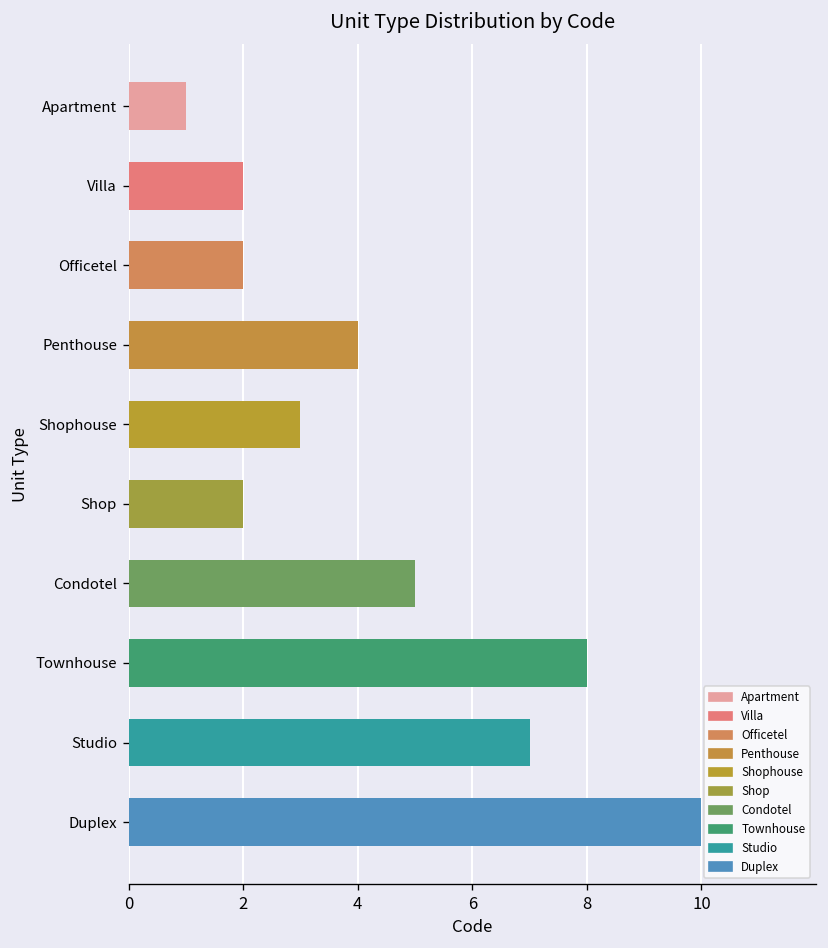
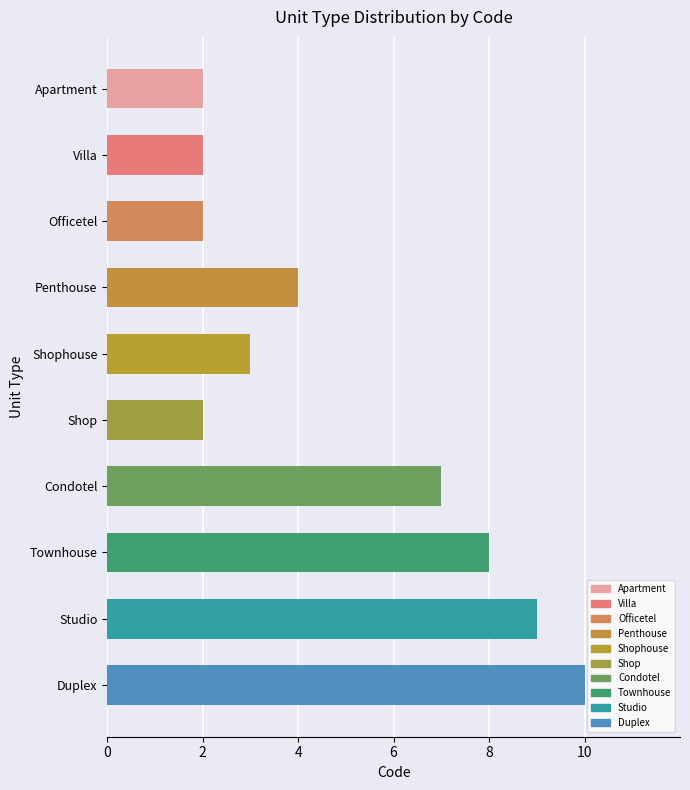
  {
-   "Apartment": 1,
+   "Apartment": 2,
    "Villa": 2,
    "Officetel": 2,
    "Penthouse": 4,
    "Shophouse": 3,
    "Shop": 2,
-   "Condotel": 5,
+   "Condotel": 7,
    "Townhouse": 8,
-   "Studio": 7,
+   "Studio": 9,
    "Duplex": 10
  }
